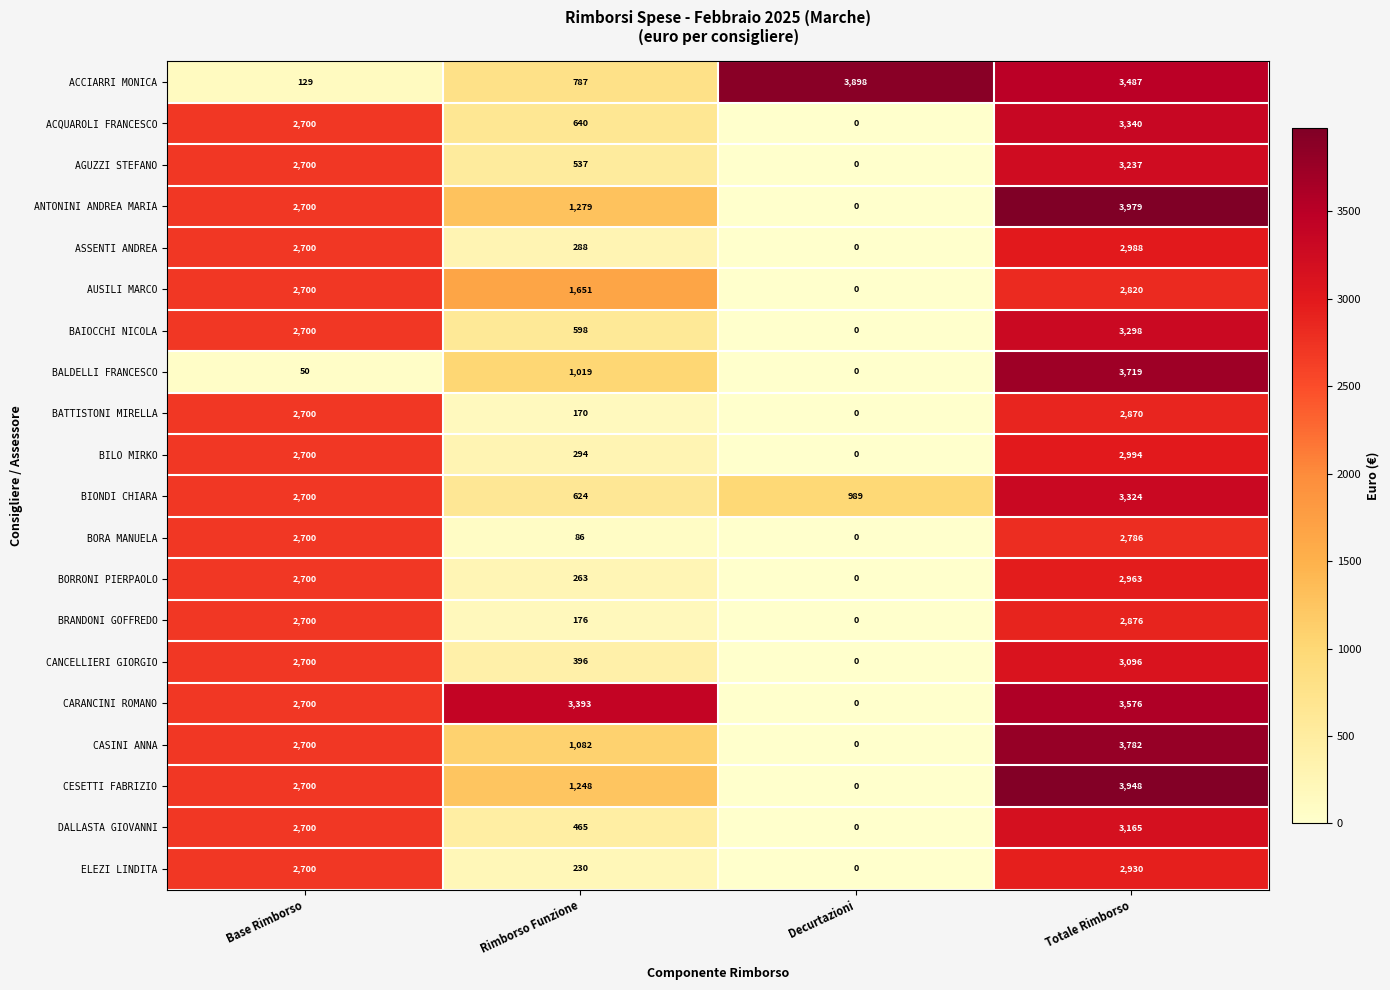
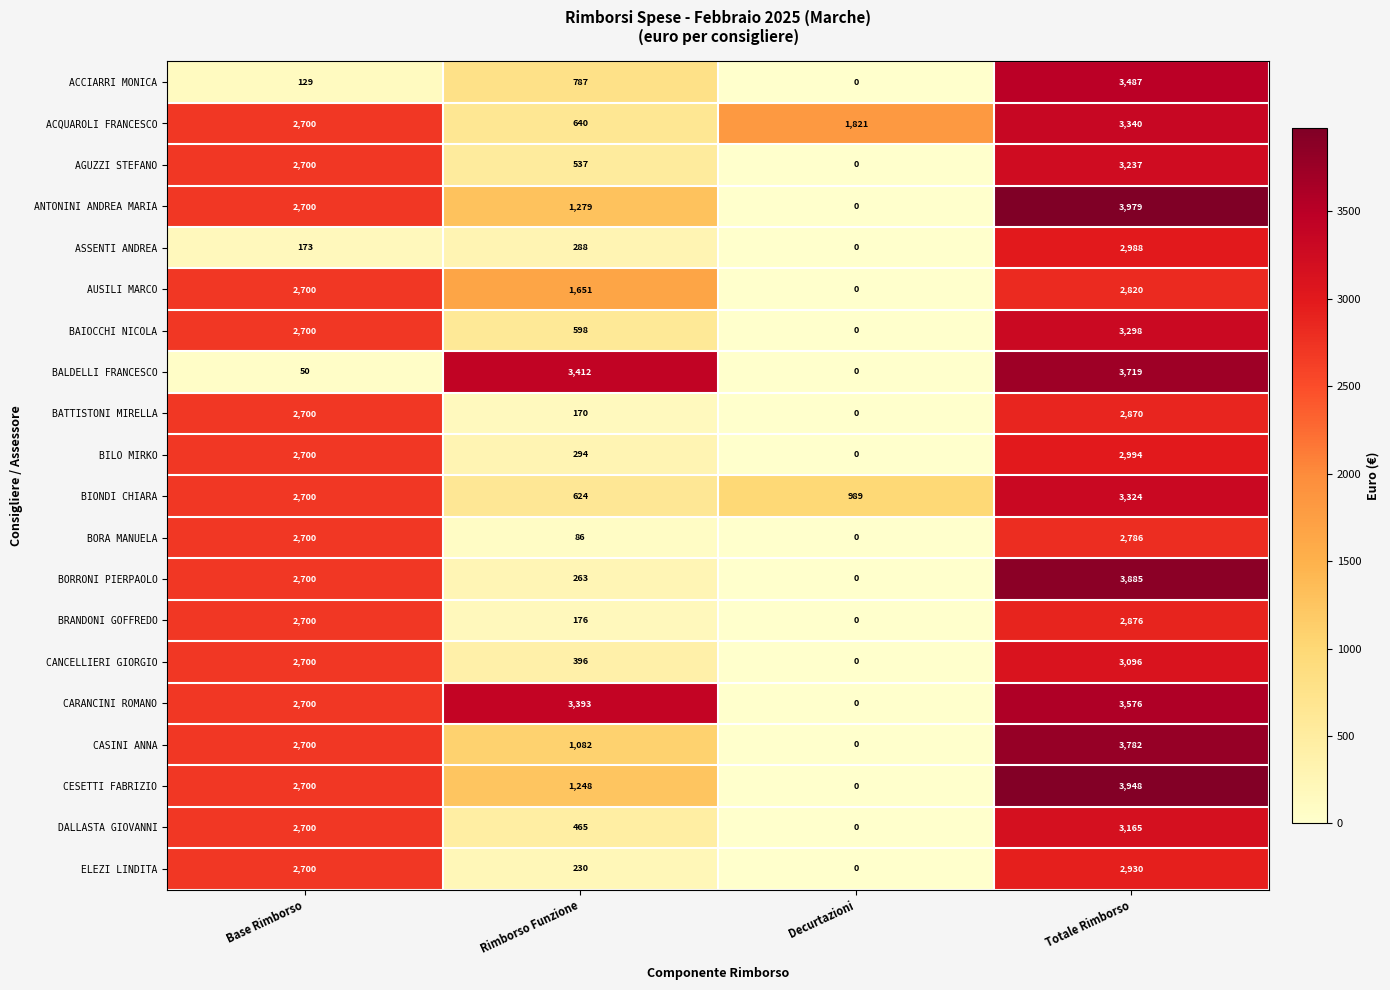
  {
    "ACCIARRI MONICA": {
      "Base Rimborso": "129",
      "Rimborso Funzione": "787",
-     "Decurtazioni": "3,898",
+     "Decurtazioni": "0",
      "Totale Rimborso": "3,487"
    },
    "ACQUAROLI FRANCESCO": {
      "Base Rimborso": "2,700",
      "Rimborso Funzione": "640",
-     "Decurtazioni": "0",
+     "Decurtazioni": "1,821",
      "Totale Rimborso": "3,340"
    },
    "AGUZZI STEFANO": {
      "Base Rimborso": "2,700",
      "Rimborso Funzione": "537",
      "Decurtazioni": "0",
      "Totale Rimborso": "3,237"
    },
    "ANTONINI ANDREA MARIA": {
      "Base Rimborso": "2,700",
      "Rimborso Funzione": "1,279",
      "Decurtazioni": "0",
      "Totale Rimborso": "3,979"
    },
    "ASSENTI ANDREA": {
-     "Base Rimborso": "2,700",
+     "Base Rimborso": "173",
      "Rimborso Funzione": "288",
      "Decurtazioni": "0",
      "Totale Rimborso": "2,988"
    },
    "AUSILI MARCO": {
      "Base Rimborso": "2,700",
      "Rimborso Funzione": "1,651",
      "Decurtazioni": "0",
      "Totale Rimborso": "2,820"
    },
    "BAIOCCHI NICOLA": {
      "Base Rimborso": "2,700",
      "Rimborso Funzione": "598",
      "Decurtazioni": "0",
      "Totale Rimborso": "3,298"
    },
    "BALDELLI FRANCESCO": {
      "Base Rimborso": "50",
-     "Rimborso Funzione": "1,019",
+     "Rimborso Funzione": "3,412",
      "Decurtazioni": "0",
      "Totale Rimborso": "3,719"
    },
    "BATTISTONI MIRELLA": {
      "Base Rimborso": "2,700",
      "Rimborso Funzione": "170",
      "Decurtazioni": "0",
      "Totale Rimborso": "2,870"
    },
    "BILO MIRKO": {
      "Base Rimborso": "2,700",
      "Rimborso Funzione": "294",
      "Decurtazioni": "0",
      "Totale Rimborso": "2,994"
    },
    "BIONDI CHIARA": {
      "Base Rimborso": "2,700",
      "Rimborso Funzione": "624",
      "Decurtazioni": "989",
      "Totale Rimborso": "3,324"
    },
    "BORA MANUELA": {
      "Base Rimborso": "2,700",
      "Rimborso Funzione": "86",
      "Decurtazioni": "0",
      "Totale Rimborso": "2,786"
    },
    "BORRONI PIERPAOLO": {
      "Base Rimborso": "2,700",
      "Rimborso Funzione": "263",
      "Decurtazioni": "0",
-     "Totale Rimborso": "2,963"
+     "Totale Rimborso": "3,885"
    },
    "BRANDONI GOFFREDO": {
      "Base Rimborso": "2,700",
      "Rimborso Funzione": "176",
      "Decurtazioni": "0",
      "Totale Rimborso": "2,876"
    },
    "CANCELLIERI GIORGIO": {
      "Base Rimborso": "2,700",
      "Rimborso Funzione": "396",
      "Decurtazioni": "0",
      "Totale Rimborso": "3,096"
    },
    "CARANCINI ROMANO": {
      "Base Rimborso": "2,700",
      "Rimborso Funzione": "3,393",
      "Decurtazioni": "0",
      "Totale Rimborso": "3,576"
    },
    "CASINI ANNA": {
      "Base Rimborso": "2,700",
      "Rimborso Funzione": "1,082",
      "Decurtazioni": "0",
      "Totale Rimborso": "3,782"
    },
    "CESETTI FABRIZIO": {
      "Base Rimborso": "2,700",
      "Rimborso Funzione": "1,248",
      "Decurtazioni": "0",
      "Totale Rimborso": "3,948"
    },
    "DALLASTA GIOVANNI": {
      "Base Rimborso": "2,700",
      "Rimborso Funzione": "465",
      "Decurtazioni": "0",
      "Totale Rimborso": "3,165"
    },
    "ELEZI LINDITA": {
      "Base Rimborso": "2,700",
      "Rimborso Funzione": "230",
      "Decurtazioni": "0",
      "Totale Rimborso": "2,930"
    }
  }
